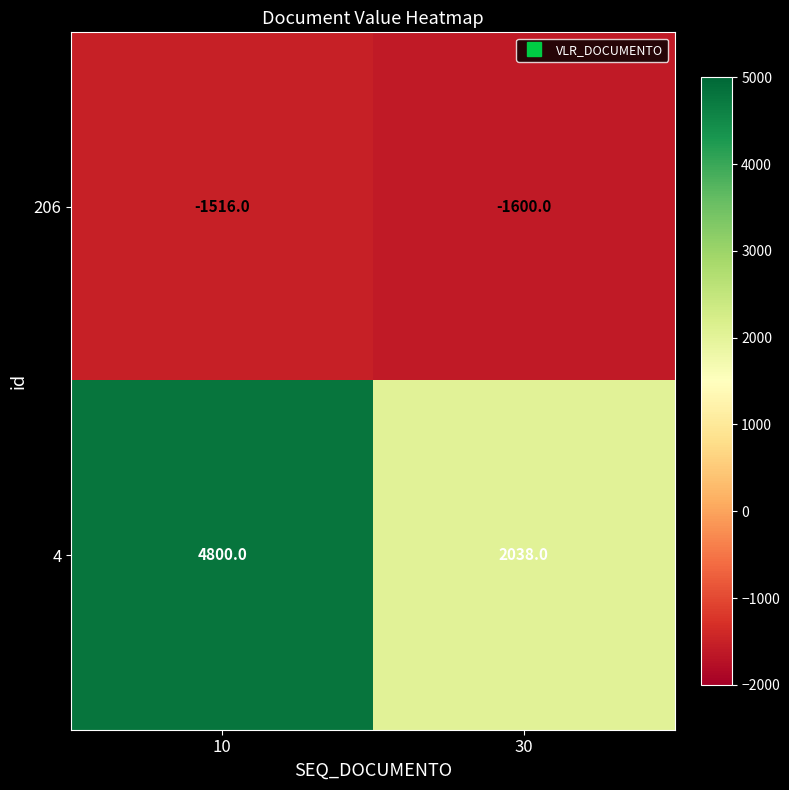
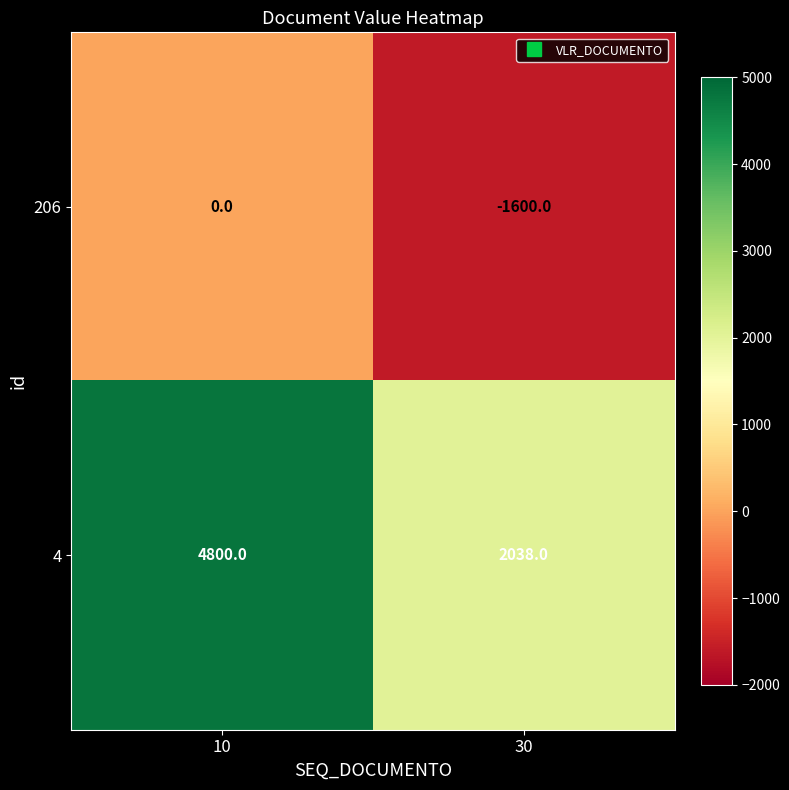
  {
    "206": {
-     "10": -1516.0,
+     "10": 0.0,
      "30": -1600.0
    },
    "4": {
      "10": 4800.0,
      "30": 2038.0
    }
  }
